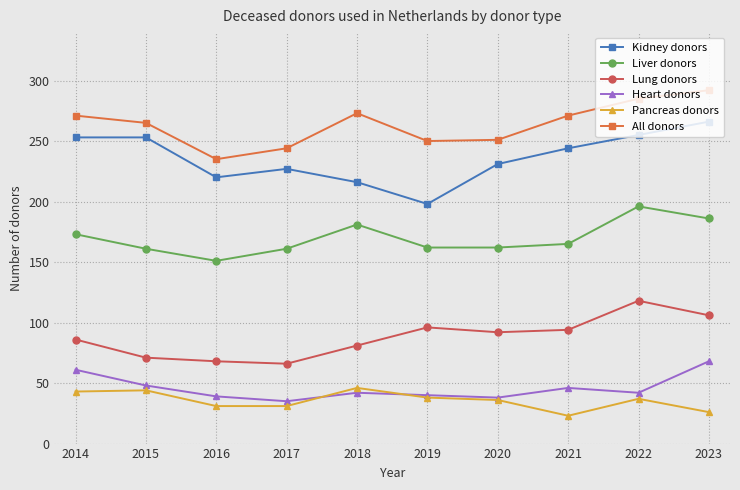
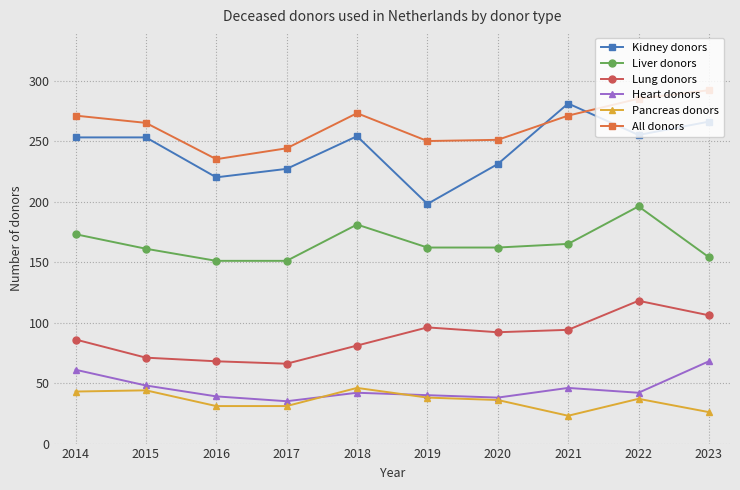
  {
    "Kidney donors": {
      "2014": 253,
      "2015": 253,
      "2016": 220,
      "2017": 227,
-     "2018": 216,
+     "2018": 254,
      "2019": 198,
      "2020": 231,
-     "2021": 244
+     "2021": 281
    },
    "Liver donors": {
      "2014": 173,
      "2015": 161,
      "2016": 151,
-     "2017": 161,
+     "2017": 151,
      "2018": 181,
      "2019": 162,
      "2020": 162,
      "2021": 165,
      "2022": 196,
-     "2023": 186
+     "2023": 154
    },
    "Heart donors": {
      "2014": 61,
      "2015": 48,
      "2016": 39,
      "2017": 35,
      "2018": 42,
      "2021": 46,
      "2022": 42,
      "2023": 68
    }
  }
